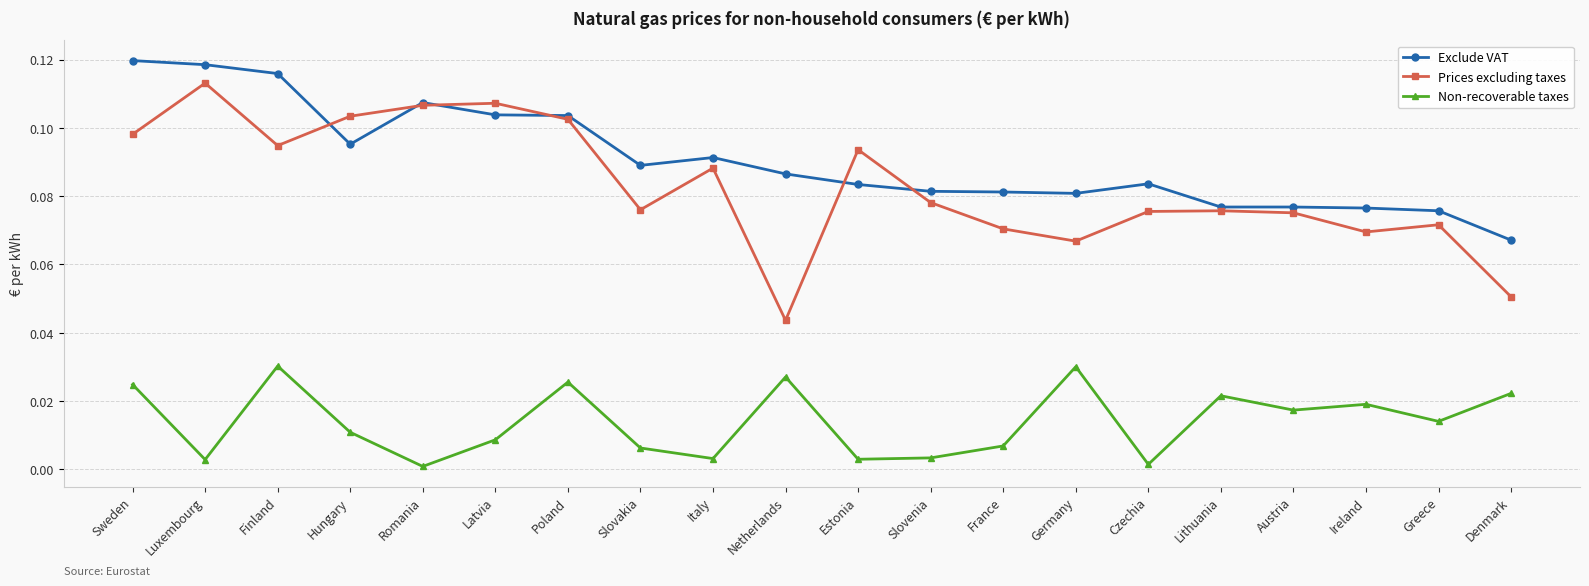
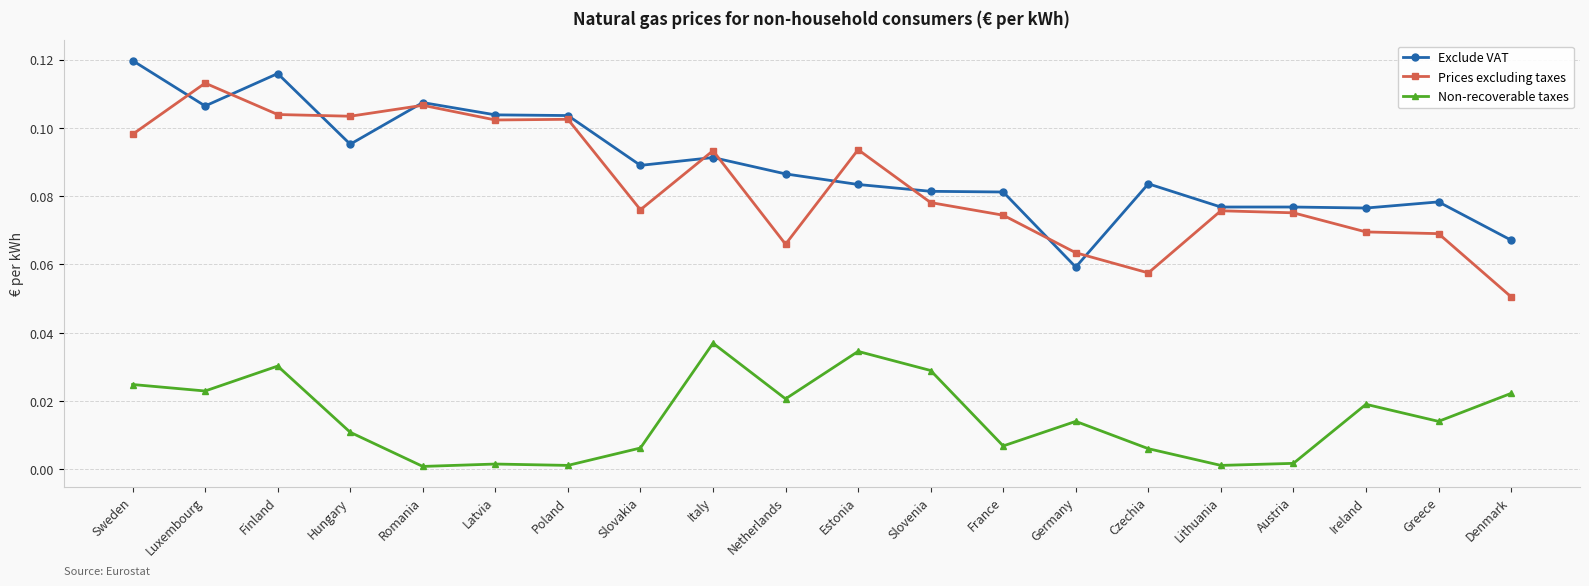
  {
    "Exclude VAT": {
      "Sweden": 0.120,
-     "Luxembourg": 0.119,
+     "Luxembourg": 0.106,
      "Finland": 0.116,
      "Hungary": 0.095,
      "Romania": 0.107,
      "Latvia": 0.104,
      "Poland": 0.104,
      "Slovakia": 0.089,
      "Italy": 0.091,
      "Netherlands": 0.087,
      "Estonia": 0.083,
      "Slovenia": 0.081,
      "France": 0.081,
-     "Germany": 0.081,
+     "Germany": 0.059,
      "Czechia": 0.084,
      "Lithuania": 0.077,
      "Austria": 0.077,
      "Ireland": 0.077,
-     "Greece": 0.076,
+     "Greece": 0.078,
      "Denmark": 0.067
    },
    "Prices excluding taxes": {
      "Sweden": 0.098,
      "Luxembourg": 0.113,
-     "Finland": 0.095,
+     "Finland": 0.104,
      "Hungary": 0.103,
      "Romania": 0.107,
-     "Latvia": 0.107,
+     "Latvia": 0.102,
      "Poland": 0.103,
      "Slovakia": 0.076,
-     "Italy": 0.088,
-     "Netherlands": 0.044,
+     "Italy": 0.093,
+     "Netherlands": 0.066,
      "Estonia": 0.094,
      "Slovenia": 0.078,
-     "France": 0.070,
-     "Germany": 0.067,
-     "Czechia": 0.076,
+     "France": 0.074,
+     "Germany": 0.063,
+     "Czechia": 0.058,
      "Lithuania": 0.076,
      "Austria": 0.075,
      "Ireland": 0.070,
-     "Greece": 0.072,
+     "Greece": 0.069,
      "Denmark": 0.051
    },
    "Non-recoverable taxes": {
      "Sweden": 0.025,
-     "Luxembourg": 0.003,
+     "Luxembourg": 0.023,
      "Finland": 0.030,
      "Hungary": 0.011,
      "Romania": 0.001,
-     "Latvia": 0.009,
-     "Poland": 0.026,
+     "Latvia": 0.002,
+     "Poland": 0.001,
      "Slovakia": 0.006,
-     "Italy": 0.003,
-     "Netherlands": 0.027,
-     "Estonia": 0.003,
-     "Slovenia": 0.003,
+     "Italy": 0.037,
+     "Netherlands": 0.021,
+     "Estonia": 0.035,
+     "Slovenia": 0.029,
      "France": 0.007,
-     "Germany": 0.030,
-     "Czechia": 0.001,
-     "Lithuania": 0.022,
-     "Austria": 0.017,
+     "Germany": 0.014,
+     "Czechia": 0.006,
+     "Lithuania": 0.001,
+     "Austria": 0.002,
      "Ireland": 0.019,
      "Greece": 0.014,
      "Denmark": 0.022
    }
  }
